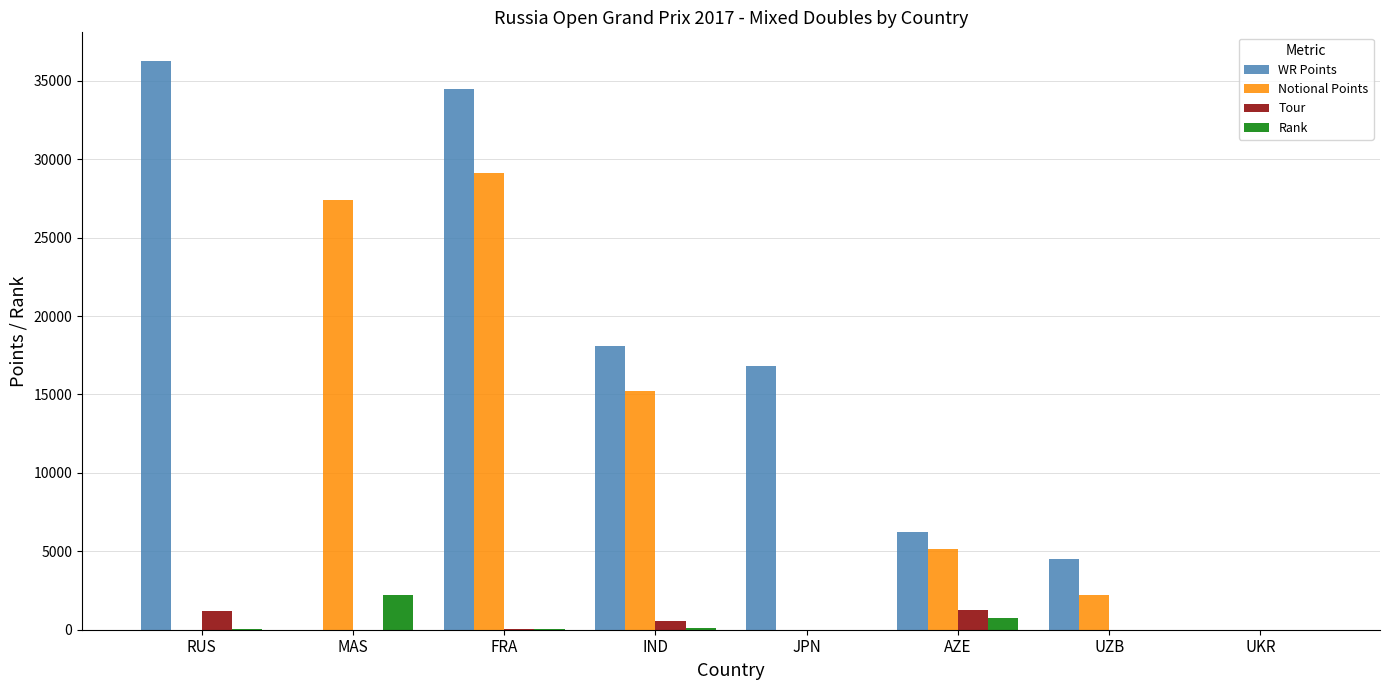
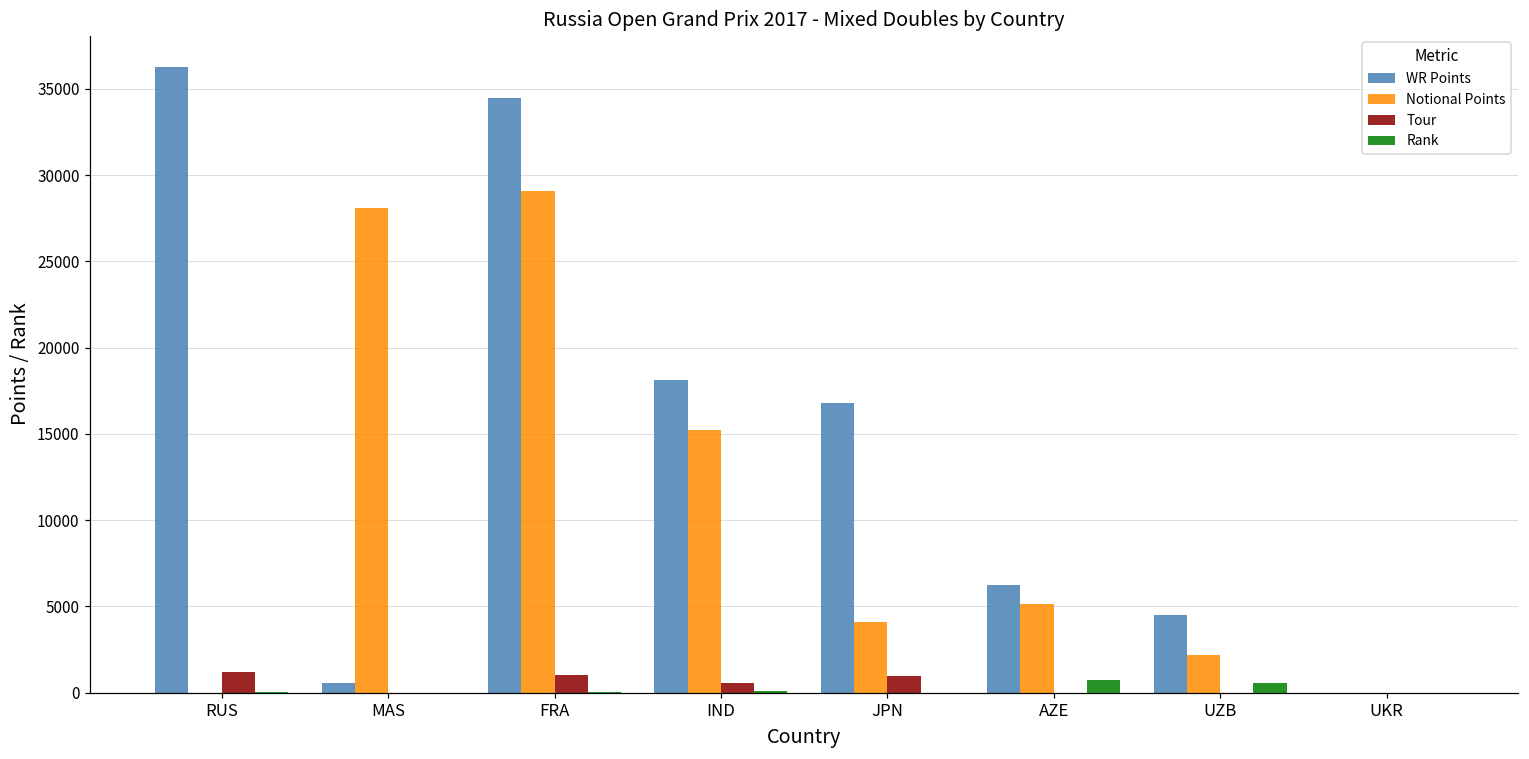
  {
    "WR Points": {
      "RUS": 36300,
-     "MAS": 0,
+     "MAS": 600,
      "FRA": 34500,
      "IND": 18100,
      "JPN": 16800,
      "AZE": 6200,
      "UZB": 4500,
      "UKR": 0
    },
    "Notional Points": {
      "RUS": 0,
-     "MAS": 27400,
+     "MAS": 28100,
      "FRA": 29100,
      "IND": 15200,
-     "JPN": 0,
+     "JPN": 4100,
      "AZE": 5200,
      "UZB": 2200,
      "UKR": 0
    },
    "Tour": {
      "RUS": 1200,
      "MAS": 0,
-     "FRA": 0,
+     "FRA": 1000,
      "IND": 600,
-     "JPN": 0,
-     "AZE": 1200,
+     "JPN": 1000,
+     "AZE": 0,
      "UZB": 0,
      "UKR": 0
    },
    "Rank": {
-     "MAS": 2200,
+     "MAS": 0,
      "JPN": 0,
      "AZE": 700,
-     "UZB": 0,
+     "UZB": 600,
      "UKR": 0
    }
  }
